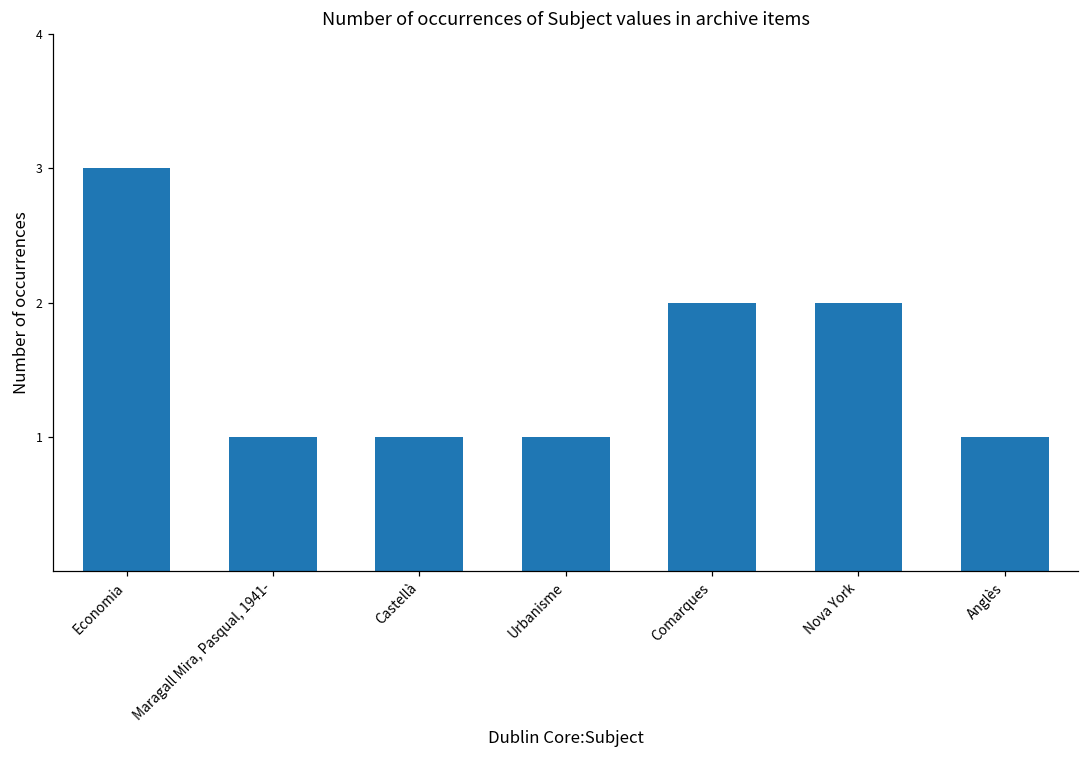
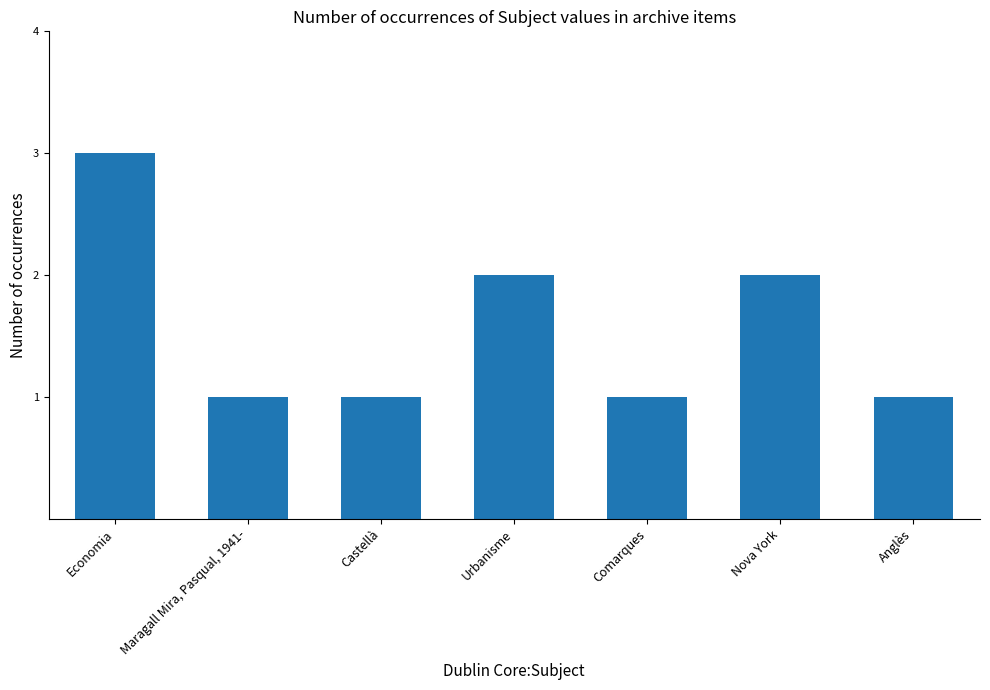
  {
    "Economia": 3,
    "Maragall Mira, Pasqual, 1941-": 1,
    "Castellà": 1,
-   "Urbanisme": 1,
-   "Comarques": 2,
+   "Urbanisme": 2,
+   "Comarques": 1,
    "Nova York": 2,
    "Anglès": 1
  }
